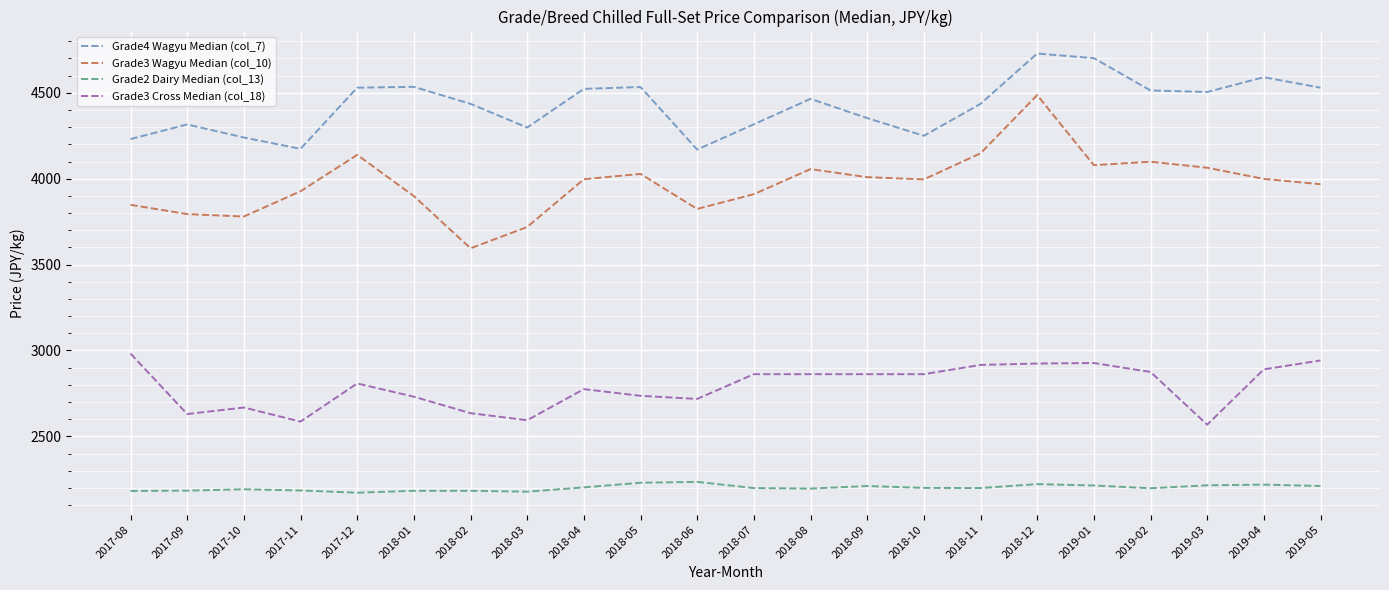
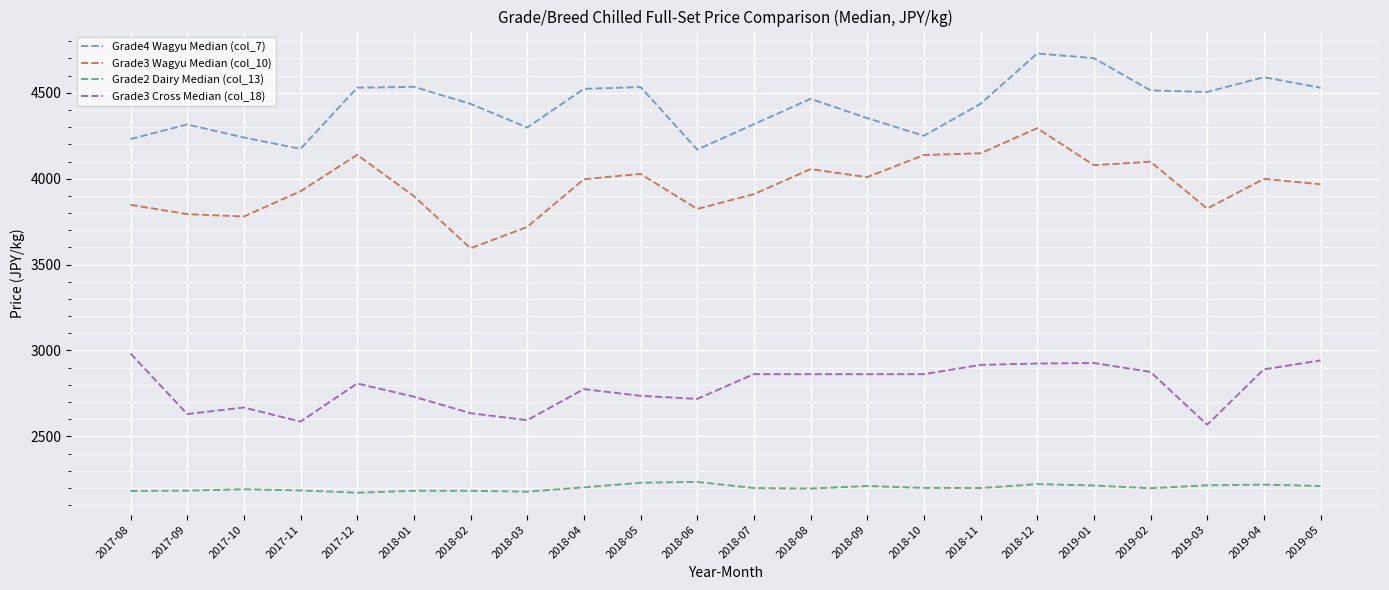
  {
    "Grade3 Wagyu Median (col_10)": {
      "2017-08": 3850,
      "2017-09": 3790,
      "2017-10": 3780,
      "2017-11": 3930,
      "2017-12": 4140,
      "2018-01": 3900,
      "2018-02": 3600,
      "2018-03": 3720,
      "2018-04": 4000,
      "2018-05": 4030,
      "2018-06": 3820,
      "2018-07": 3910,
      "2018-08": 4060,
      "2018-09": 4010,
-     "2018-10": 4000,
+     "2018-10": 4140,
      "2018-11": 4150,
-     "2018-12": 4490,
+     "2018-12": 4290,
      "2019-01": 4080,
      "2019-02": 4100,
-     "2019-03": 4060,
+     "2019-03": 3830,
      "2019-04": 4000,
      "2019-05": 3970
    },
    "Grade3 Cross Median (col_18)": {
      "2017-08": 2980,
      "2017-09": 2630,
      "2017-10": 2670,
      "2017-11": 2590,
      "2017-12": 2810,
      "2018-01": 2730,
      "2018-02": 2640,
      "2018-03": 2590,
      "2018-04": 2780,
      "2018-05": 2740,
      "2018-06": 2720,
      "2018-07": 2860,
      "2018-08": 2860,
      "2018-09": 2860,
      "2018-10": 2860,
      "2018-11": 2920,
      "2018-12": 2920,
      "2019-01": 2930,
      "2019-02": 2880,
      "2019-03": 2570,
      "2019-04": 2890,
      "2019-05": 2940
    }
  }
